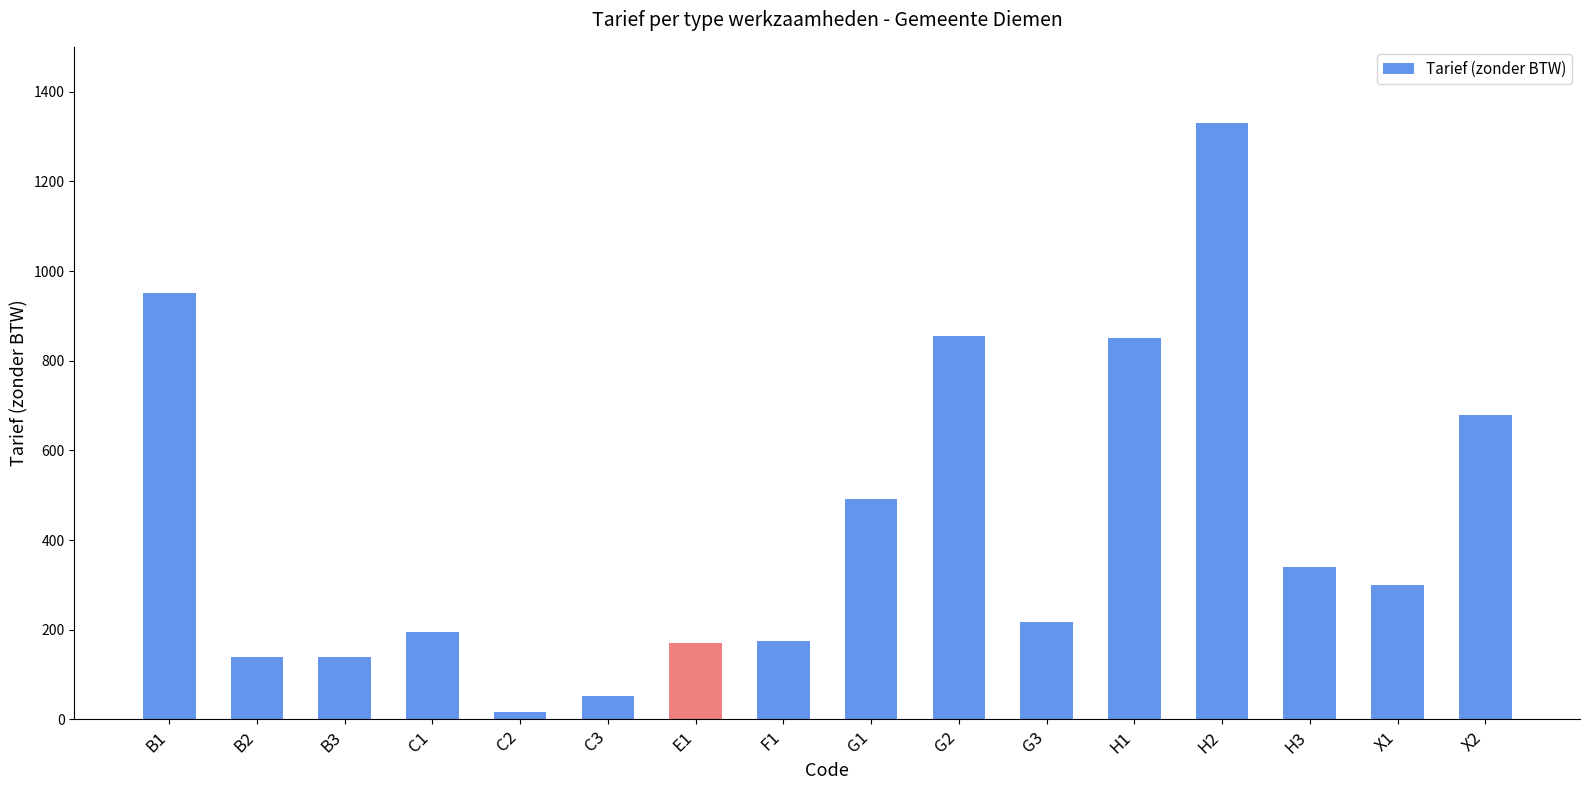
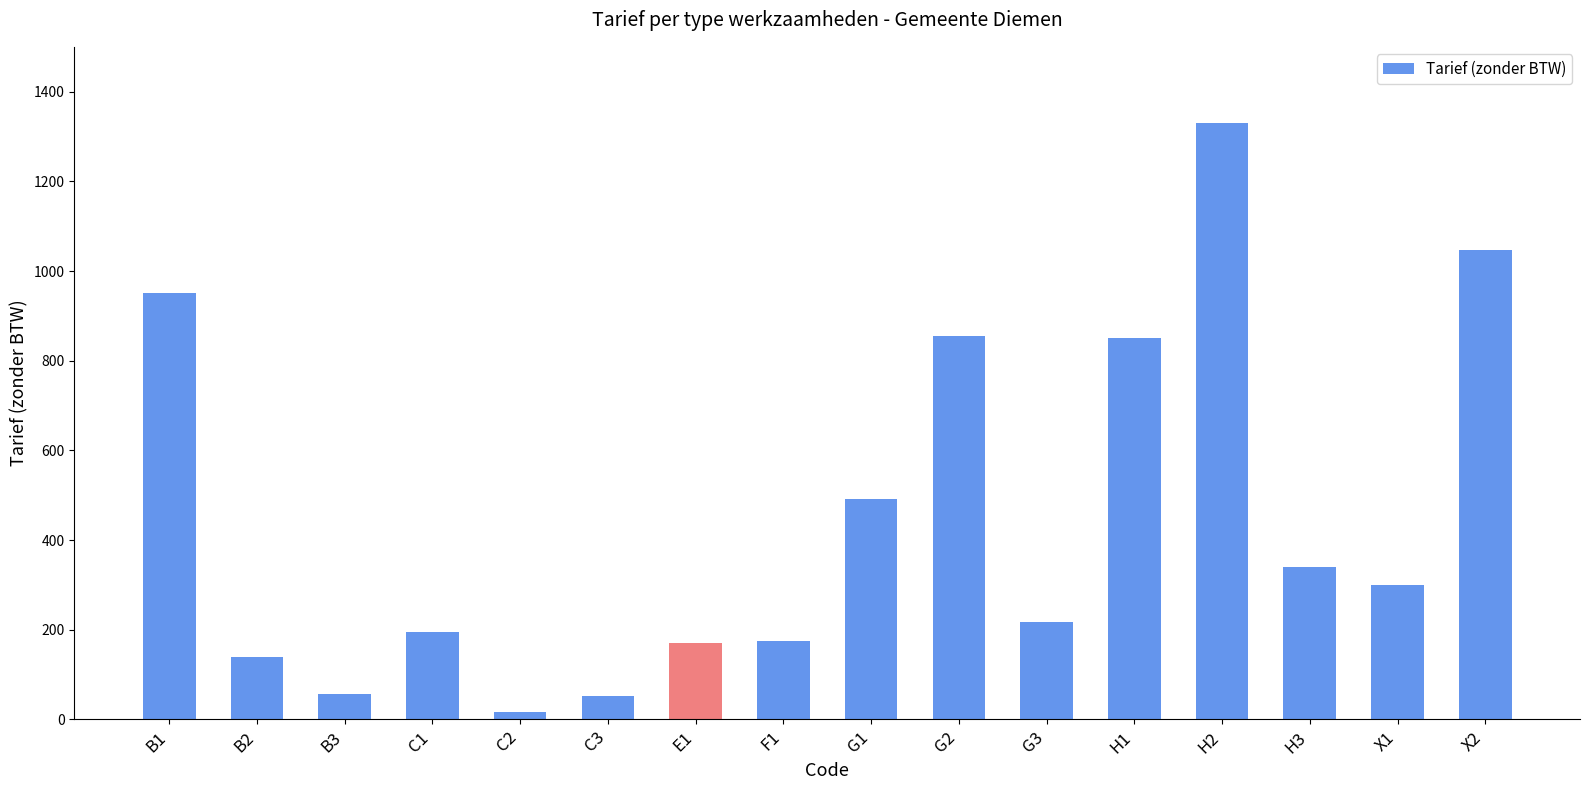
  {
    "B1": 950,
    "B2": 140,
-   "B3": 140,
+   "B3": 60,
    "C1": 200,
    "C2": 20,
    "C3": 50,
    "E1": 170,
    "F1": 170,
    "G1": 490,
    "G2": 860,
    "G3": 220,
    "H1": 850,
    "H2": 1330,
    "H3": 340,
    "X1": 300,
-   "X2": 680
+   "X2": 1050
  }
